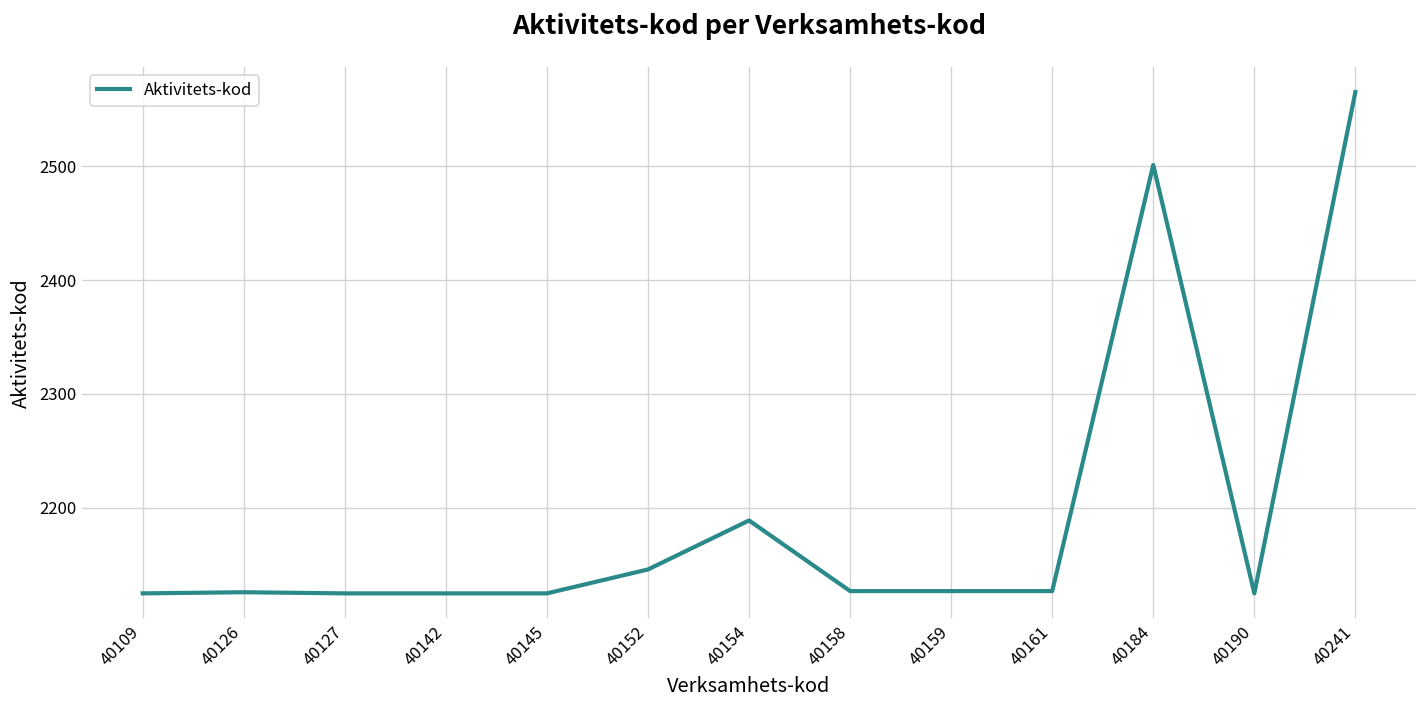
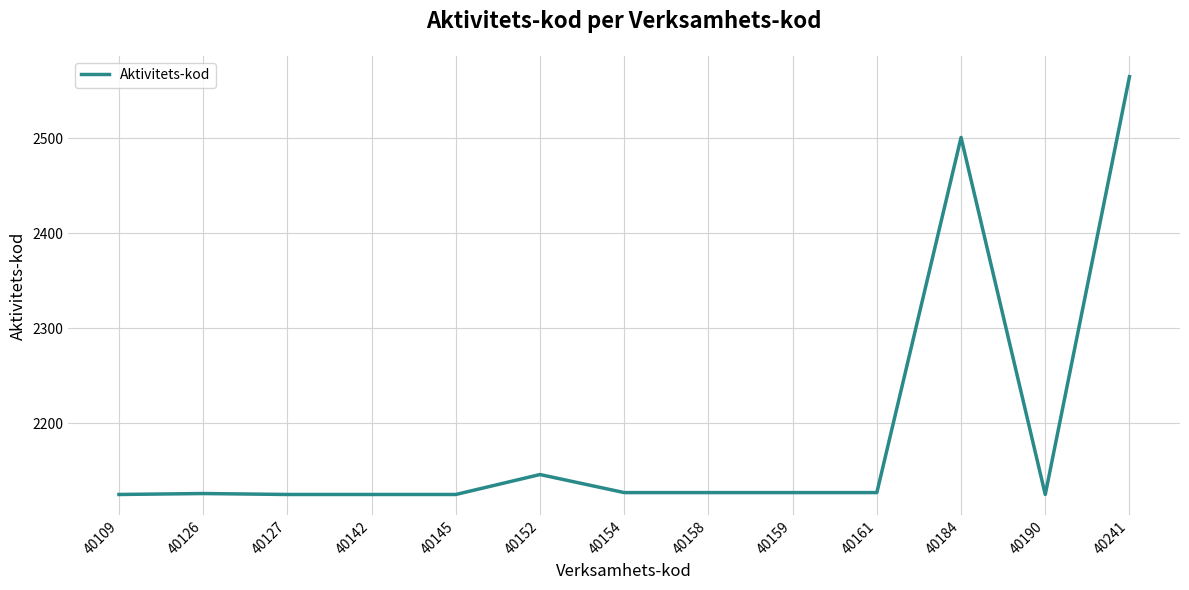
  {
    "40109": 2130,
    "40126": 2130,
    "40127": 2130,
    "40142": 2130,
    "40145": 2130,
    "40152": 2150,
-   "40154": 2190,
+   "40154": 2130,
    "40158": 2130,
    "40159": 2130,
    "40161": 2130,
    "40184": 2500,
    "40190": 2130,
    "40241": 2570
  }
